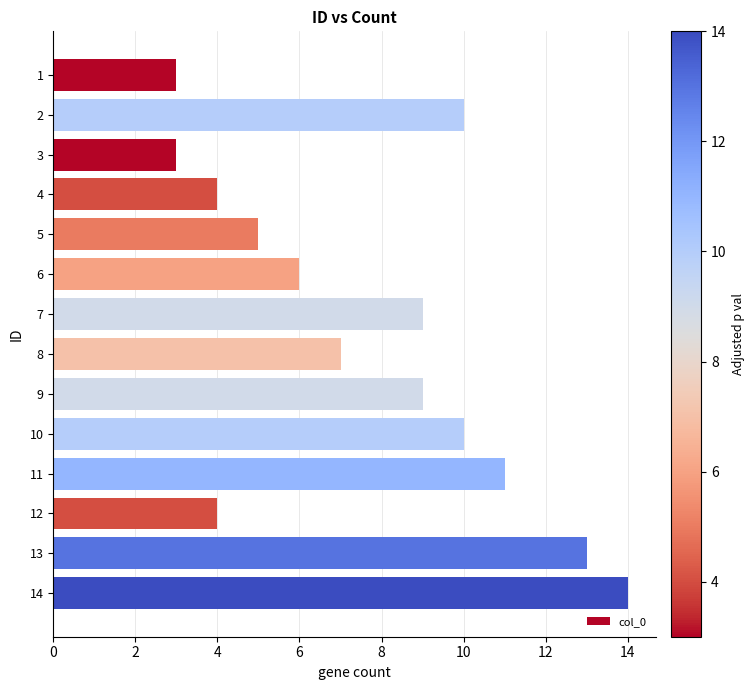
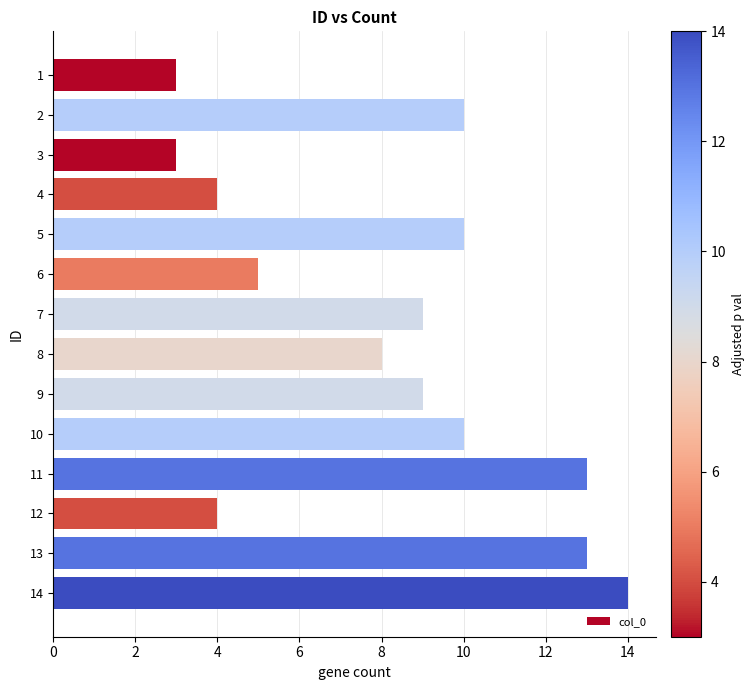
  {
    "1": 3,
    "2": 10,
    "3": 3,
    "4": 4,
-   "5": 5,
-   "6": 6,
+   "5": 10,
+   "6": 5,
    "7": 9,
-   "8": 7,
+   "8": 8,
    "9": 9,
    "10": 10,
-   "11": 11,
+   "11": 13,
    "12": 4,
    "13": 13,
    "14": 14
  }
